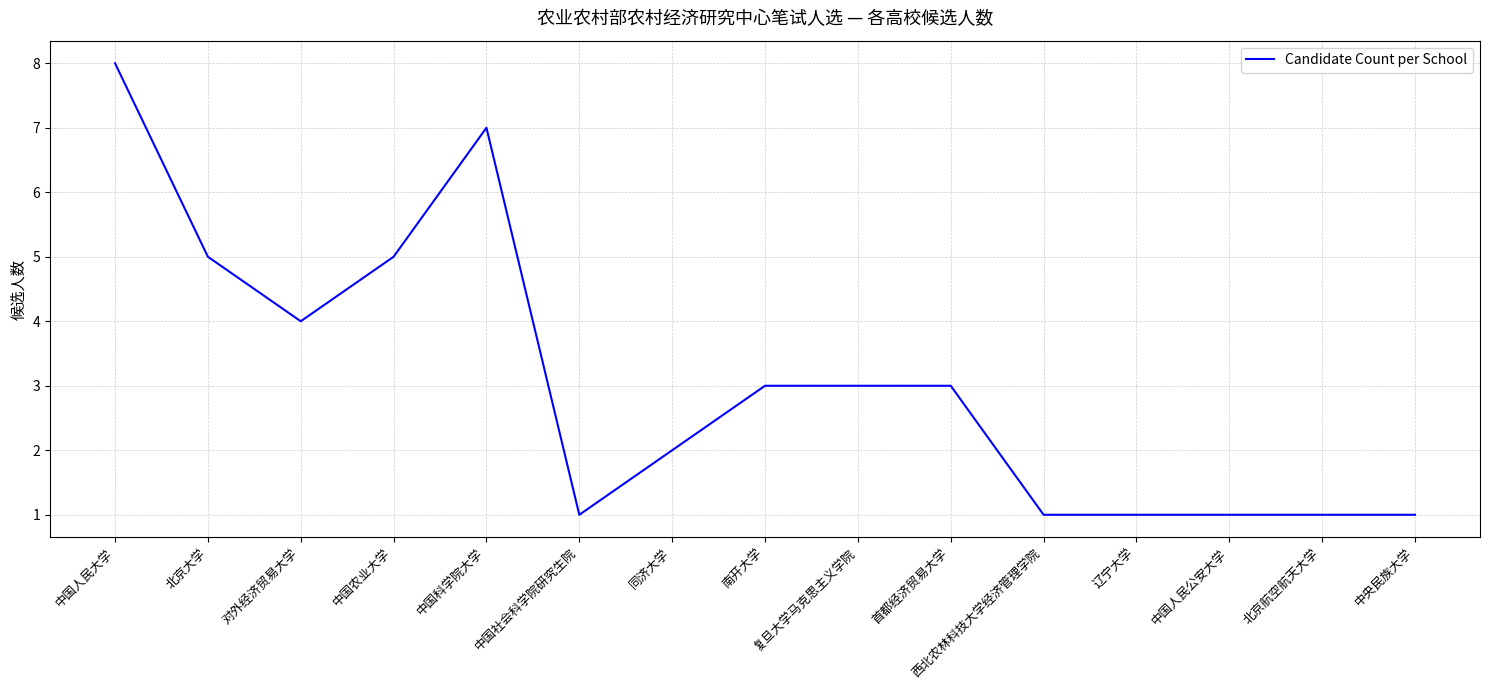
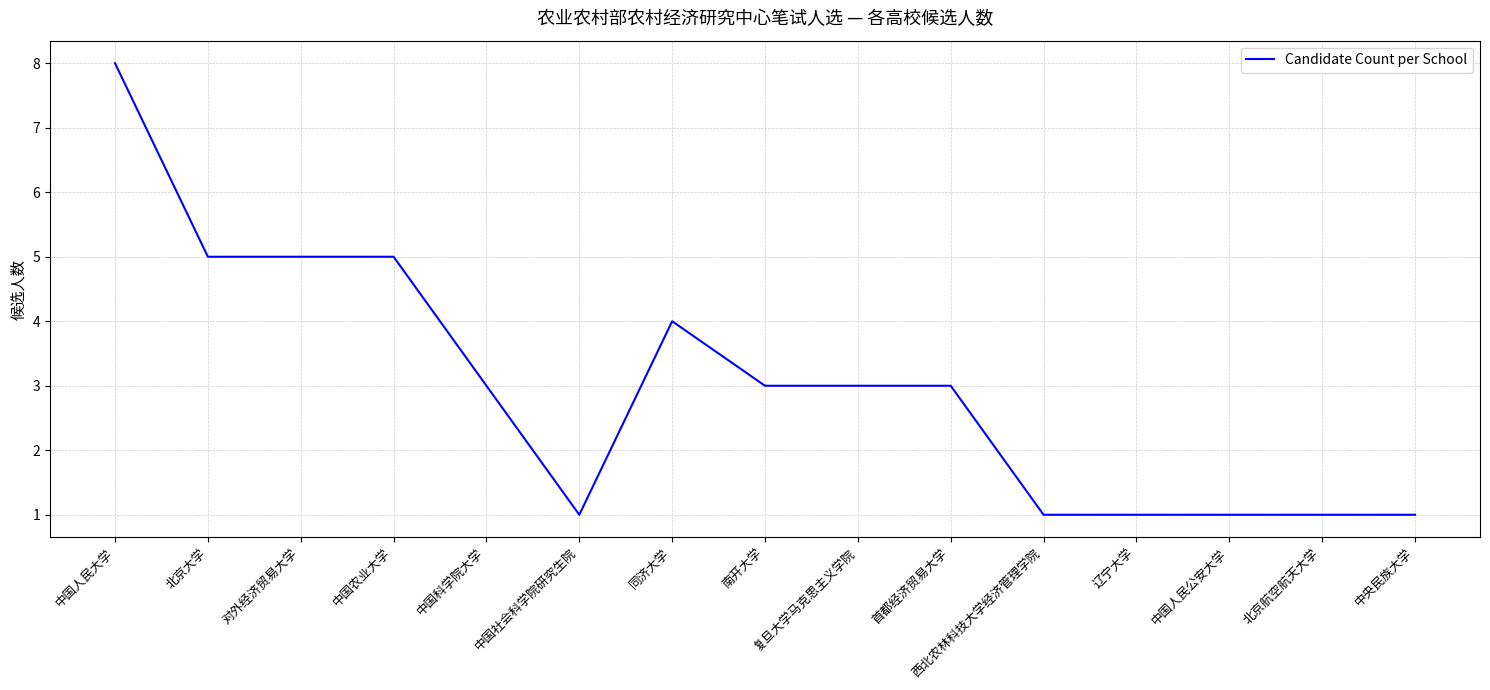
  {
    "中国人民大学": 8,
    "北京大学": 5,
-   "对外经济贸易大学": 4,
+   "对外经济贸易大学": 5,
    "中国农业大学": 5,
-   "中国科学院大学": 7,
+   "中国科学院大学": 3,
    "中国社会科学院研究生院": 1,
-   "同济大学": 2,
+   "同济大学": 4,
    "南开大学": 3,
    "复旦大学马克思主义学院": 3,
    "首都经济贸易大学": 3,
    "西北农林科技大学经济管理学院": 1,
    "辽宁大学": 1,
    "中国人民公安大学": 1,
    "北京航空航天大学": 1,
    "中央民族大学": 1
  }
